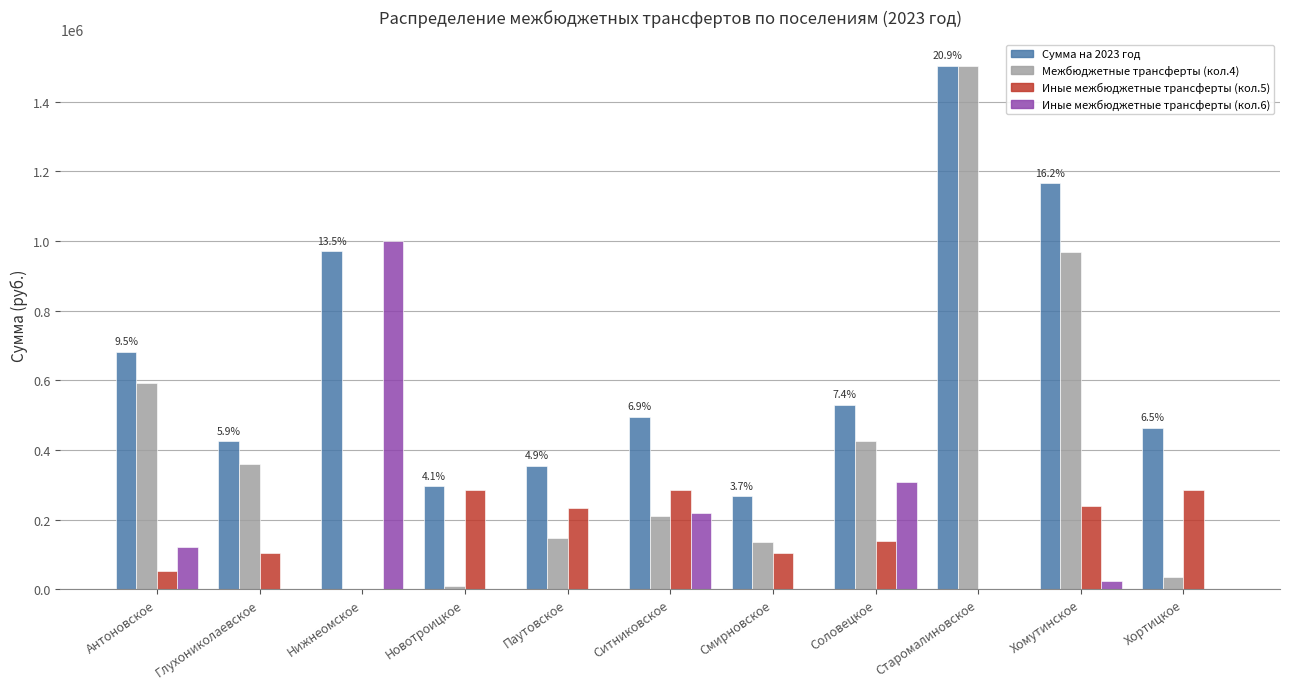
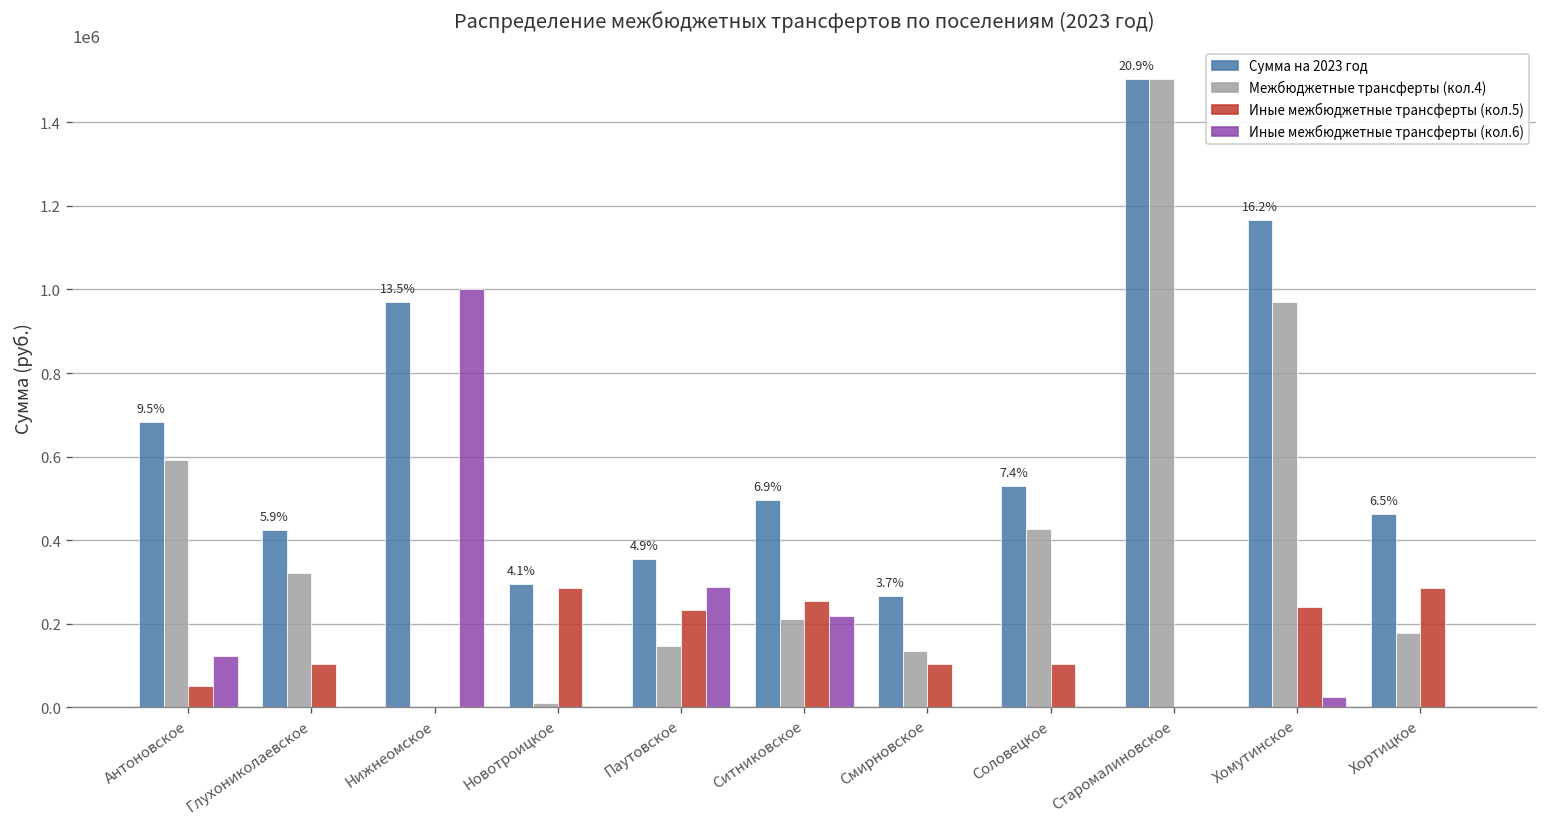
  {
    "Межбюджетные трансферты (кол.4)": {
      "Антоновское": 590000,
-     "Глухониколаевское": 360000,
+     "Глухониколаевское": 320000,
      "Нижнеомское": 0,
      "Новотроицкое": 10000,
      "Паутовское": 150000,
      "Ситниковское": 210000,
      "Смирновское": 140000,
      "Соловецкое": 430000,
      "Старомалиновское": 1500000,
      "Хомутинское": 970000,
-     "Хортицкое": 30000
+     "Хортицкое": 180000
    },
    "Иные межбюджетные трансферты (кол.5)": {
      "Антоновское": 50000,
      "Глухониколаевское": 100000,
      "Нижнеомское": 0,
      "Новотроицкое": 290000,
      "Паутовское": 230000,
-     "Ситниковское": 290000,
+     "Ситниковское": 250000,
      "Смирновское": 100000,
-     "Соловецкое": 140000,
+     "Соловецкое": 100000,
      "Старомалиновское": 0,
      "Хомутинское": 240000,
      "Хортицкое": 290000
    },
    "Иные межбюджетные трансферты (кол.6)": {
      "Антоновское": 120000,
      "Глухониколаевское": 0,
      "Нижнеомское": 1000000,
      "Новотроицкое": 0,
-     "Паутовское": 0,
+     "Паутовское": 290000,
      "Ситниковское": 220000,
      "Смирновское": 0,
-     "Соловецкое": 310000,
+     "Соловецкое": 0,
      "Старомалиновское": 0,
      "Хомутинское": 20000,
      "Хортицкое": 0
    }
  }
